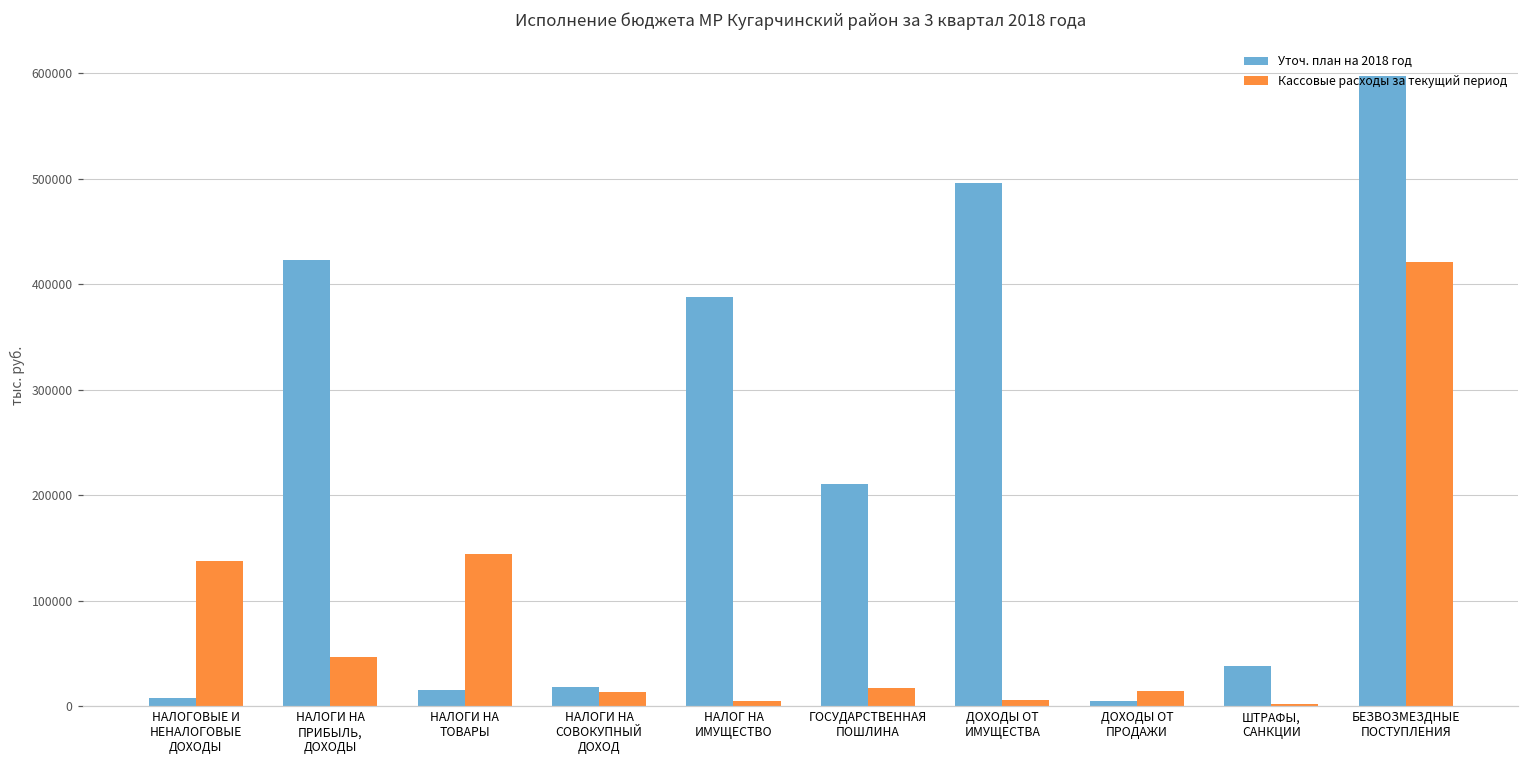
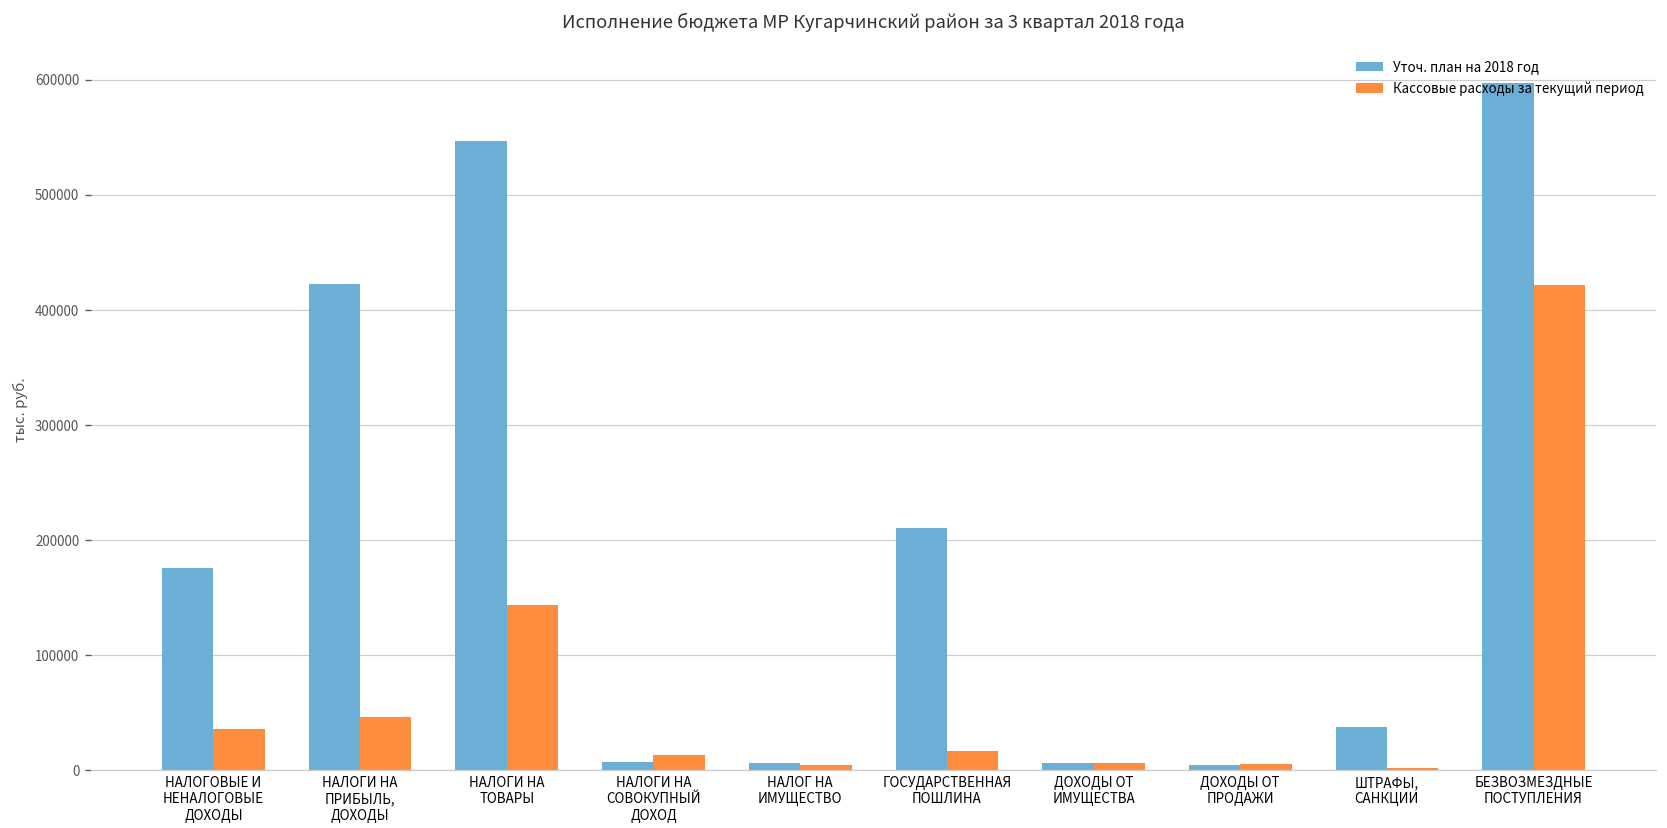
  {
    "Уточ. план на 2018 год": {
-     "НАЛОГОВЫЕ И НЕНАЛОГОВЫЕ ДОХОДЫ": 10000,
+     "НАЛОГОВЫЕ И НЕНАЛОГОВЫЕ ДОХОДЫ": 180000,
      "НАЛОГИ НА ПРИБЫЛЬ, ДОХОДЫ": 420000,
-     "НАЛОГИ НА ТОВАРЫ": 10000,
-     "НАЛОГИ НА СОВОКУПНЫЙ ДОХОД": 20000,
-     "НАЛОГ НА ИМУЩЕСТВО": 390000,
+     "НАЛОГИ НА ТОВАРЫ": 550000,
+     "НАЛОГИ НА СОВОКУПНЫЙ ДОХОД": 10000,
+     "НАЛОГ НА ИМУЩЕСТВО": 10000,
      "ГОСУДАРСТВЕННАЯ ПОШЛИНА": 210000,
-     "ДОХОДЫ ОТ ИМУЩЕСТВА": 500000,
+     "ДОХОДЫ ОТ ИМУЩЕСТВА": 10000,
      "ДОХОДЫ ОТ ПРОДАЖИ": 0,
      "ШТРАФЫ, САНКЦИИ": 40000,
      "БЕЗВОЗМЕЗДНЫЕ ПОСТУПЛЕНИЯ": 600000
    },
    "Кассовые расходы за текущий период": {
-     "НАЛОГОВЫЕ И НЕНАЛОГОВЫЕ ДОХОДЫ": 140000,
+     "НАЛОГОВЫЕ И НЕНАЛОГОВЫЕ ДОХОДЫ": 40000,
      "НАЛОГИ НА ПРИБЫЛЬ, ДОХОДЫ": 50000,
      "НАЛОГИ НА ТОВАРЫ": 140000,
      "НАЛОГИ НА СОВОКУПНЫЙ ДОХОД": 10000,
      "НАЛОГ НА ИМУЩЕСТВО": 0,
      "ГОСУДАРСТВЕННАЯ ПОШЛИНА": 20000,
      "ДОХОДЫ ОТ ИМУЩЕСТВА": 10000,
-     "ДОХОДЫ ОТ ПРОДАЖИ": 15000,
+     "ДОХОДЫ ОТ ПРОДАЖИ": 5000,
      "БЕЗВОЗМЕЗДНЫЕ ПОСТУПЛЕНИЯ": 420000
    }
  }
